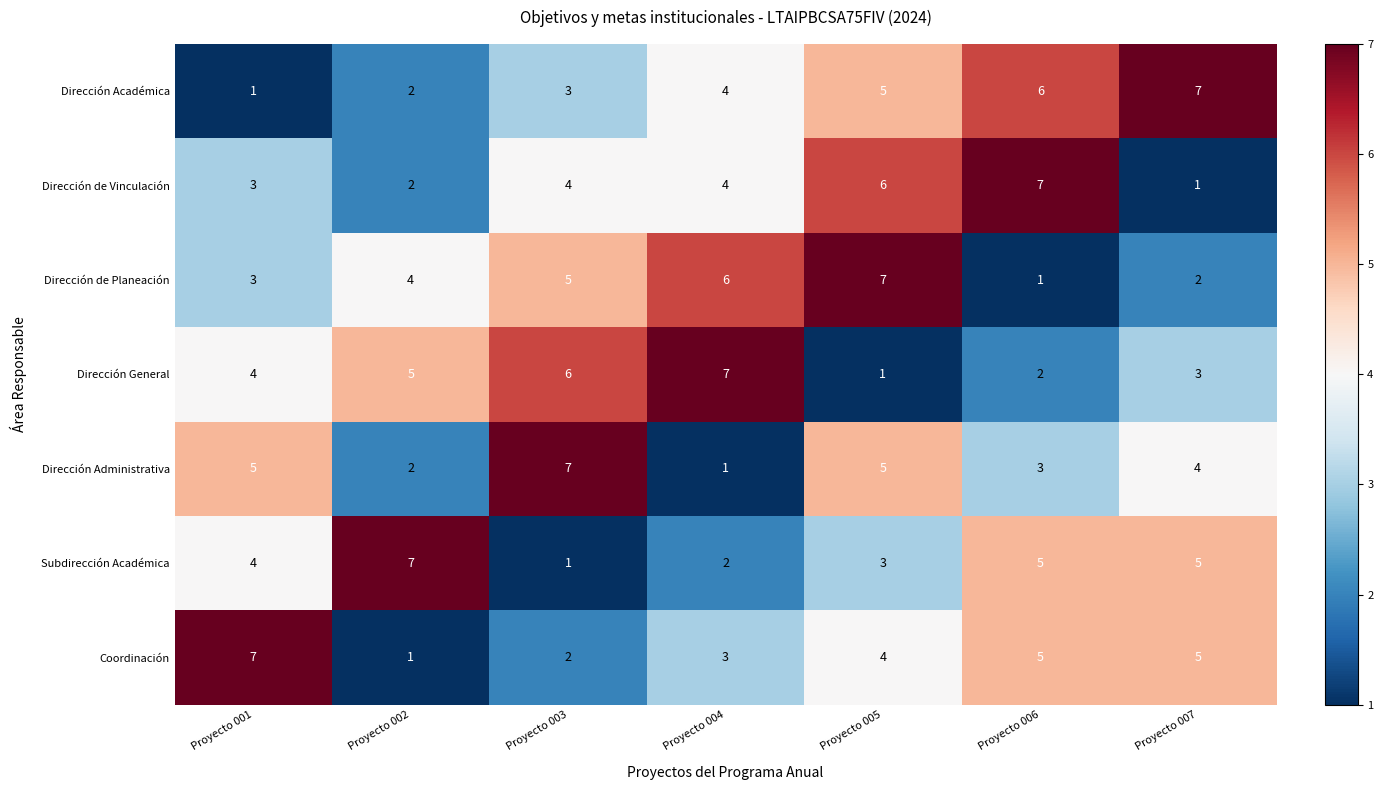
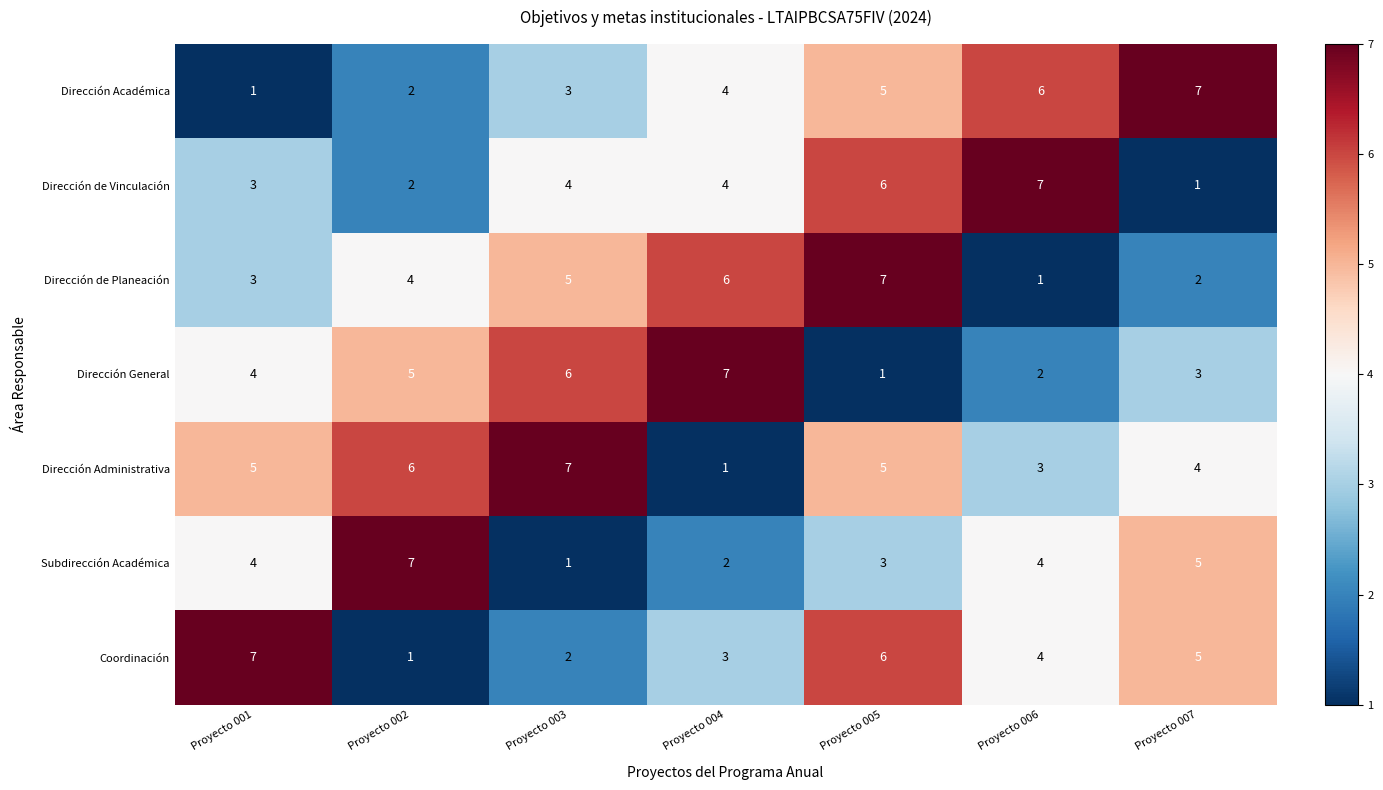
  {
    "Dirección Académica": {
      "Proyecto 001": 1,
      "Proyecto 002": 2,
      "Proyecto 003": 3,
      "Proyecto 004": 4,
      "Proyecto 005": 5,
      "Proyecto 006": 6,
      "Proyecto 007": 7
    },
    "Dirección de Vinculación": {
      "Proyecto 001": 3,
      "Proyecto 002": 2,
      "Proyecto 003": 4,
      "Proyecto 004": 4,
      "Proyecto 005": 6,
      "Proyecto 006": 7,
      "Proyecto 007": 1
    },
    "Dirección de Planeación": {
      "Proyecto 001": 3,
      "Proyecto 002": 4,
      "Proyecto 003": 5,
      "Proyecto 004": 6,
      "Proyecto 005": 7,
      "Proyecto 006": 1,
      "Proyecto 007": 2
    },
    "Dirección General": {
      "Proyecto 001": 4,
      "Proyecto 002": 5,
      "Proyecto 003": 6,
      "Proyecto 004": 7,
      "Proyecto 005": 1,
      "Proyecto 006": 2,
      "Proyecto 007": 3
    },
    "Dirección Administrativa": {
      "Proyecto 001": 5,
-     "Proyecto 002": 2,
+     "Proyecto 002": 6,
      "Proyecto 003": 7,
      "Proyecto 004": 1,
      "Proyecto 005": 5,
      "Proyecto 006": 3,
      "Proyecto 007": 4
    },
    "Subdirección Académica": {
      "Proyecto 001": 4,
      "Proyecto 002": 7,
      "Proyecto 003": 1,
      "Proyecto 004": 2,
      "Proyecto 005": 3,
-     "Proyecto 006": 5,
+     "Proyecto 006": 4,
      "Proyecto 007": 5
    },
    "Coordinación": {
      "Proyecto 001": 7,
      "Proyecto 002": 1,
      "Proyecto 003": 2,
      "Proyecto 004": 3,
-     "Proyecto 005": 4,
-     "Proyecto 006": 5,
+     "Proyecto 005": 6,
+     "Proyecto 006": 4,
      "Proyecto 007": 5
    }
  }
